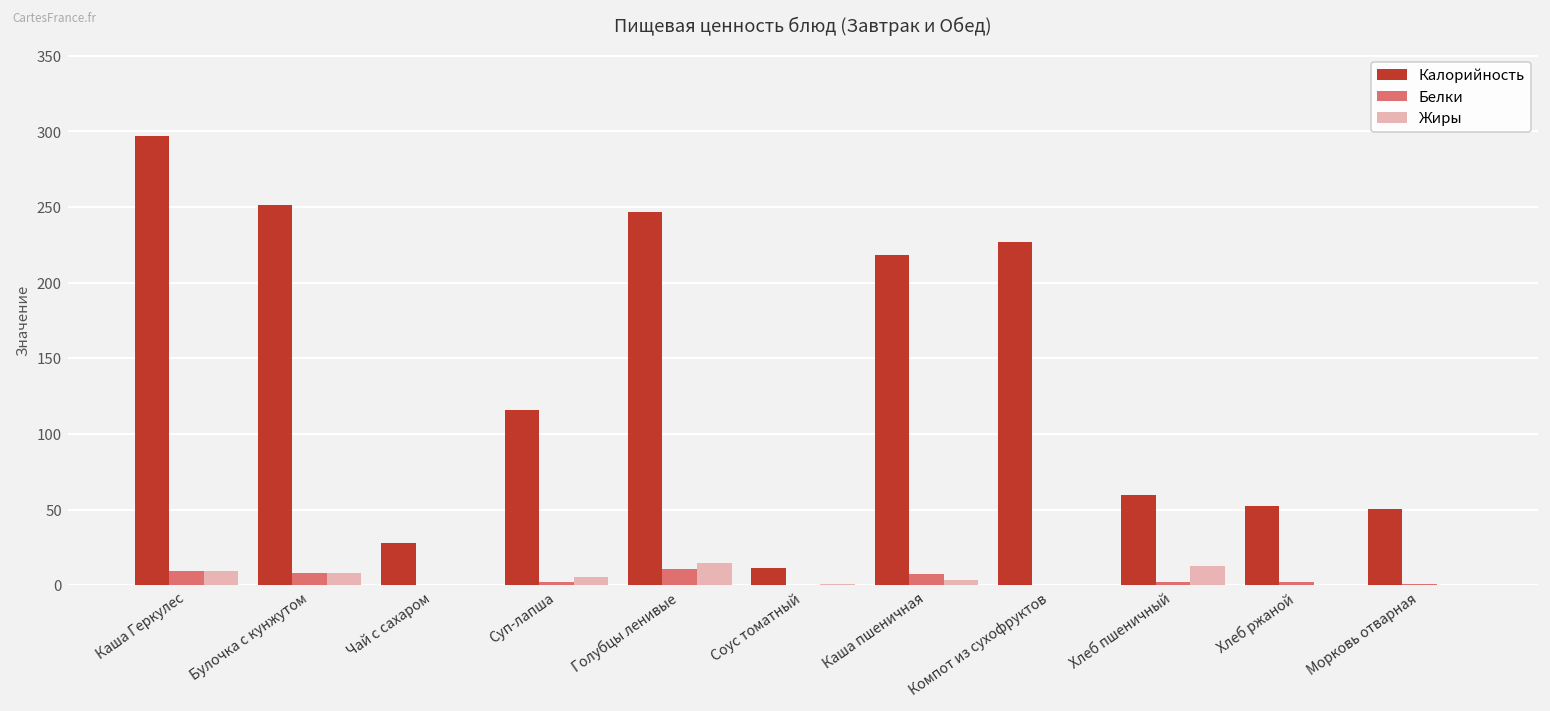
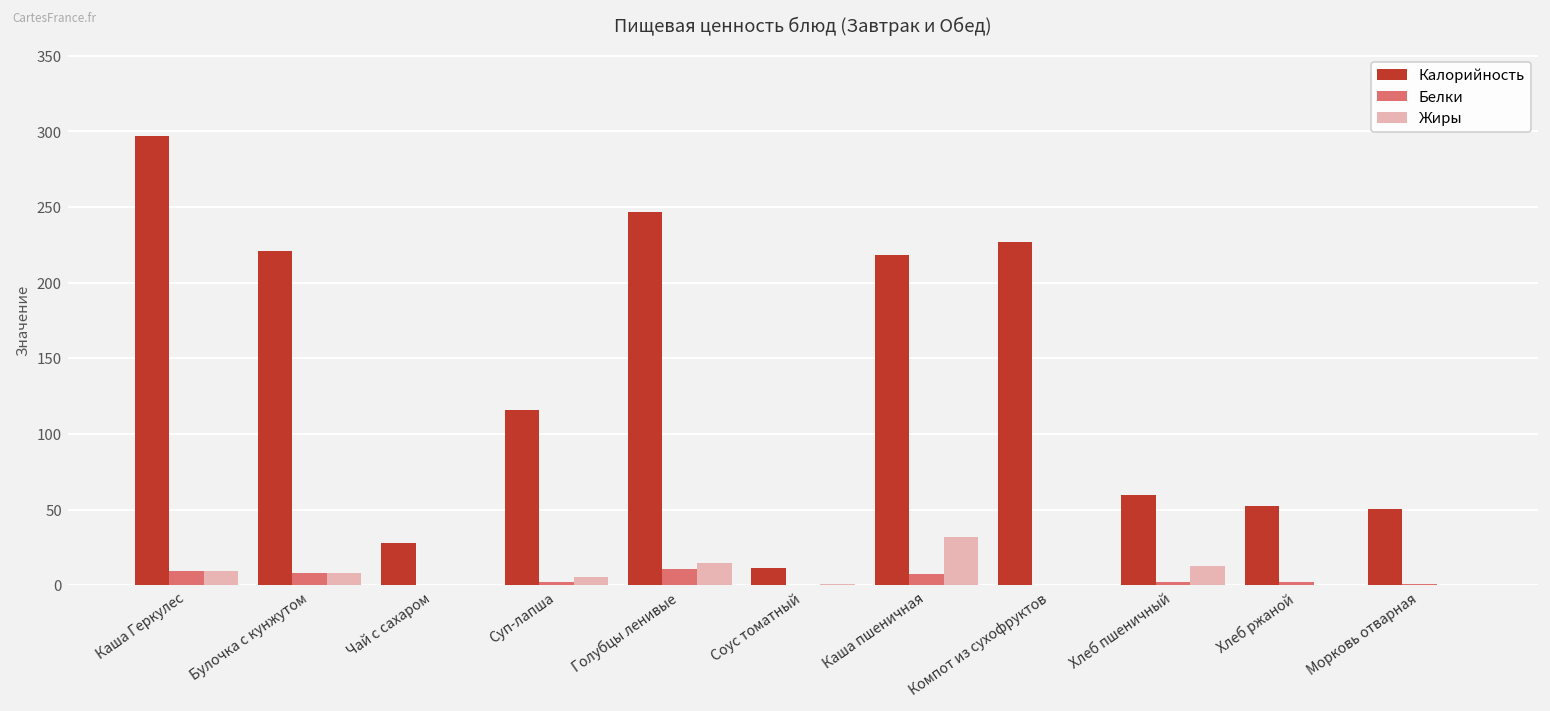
  {
    "Калорийность": {
      "Каша Геркулес": 297,
-     "Булочка с кунжутом": 251,
+     "Булочка с кунжутом": 221,
      "Чай с сахаром": 28,
      "Суп-лапша": 116,
      "Голубцы ленивые": 247,
      "Соус томатный": 12,
      "Каша пшеничная": 219,
      "Компот из сухофруктов": 227,
      "Хлеб пшеничный": 60,
      "Хлеб ржаной": 52,
      "Морковь отварная": 50
    },
    "Белки": {
      "Каша Геркулес": 10,
      "Булочка с кунжутом": 8,
      "Суп-лапша": 3,
      "Голубцы ленивые": 11,
      "Каша пшеничная": 8
    },
    "Жиры": {
      "Каша Геркулес": 10,
      "Булочка с кунжутом": 8,
      "Суп-лапша": 5,
      "Голубцы ленивые": 15,
-     "Каша пшеничная": 3,
+     "Каша пшеничная": 32,
      "Компот из сухофруктов": 0,
      "Хлеб пшеничный": 13
    }
  }
